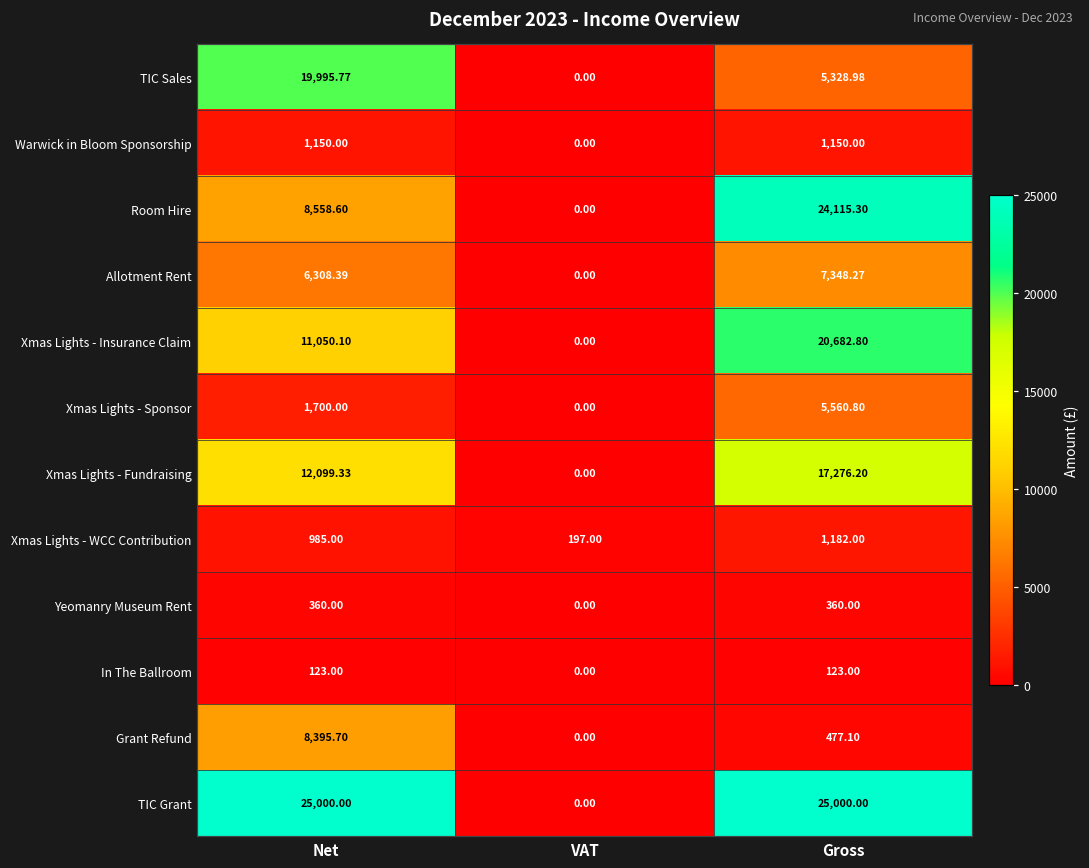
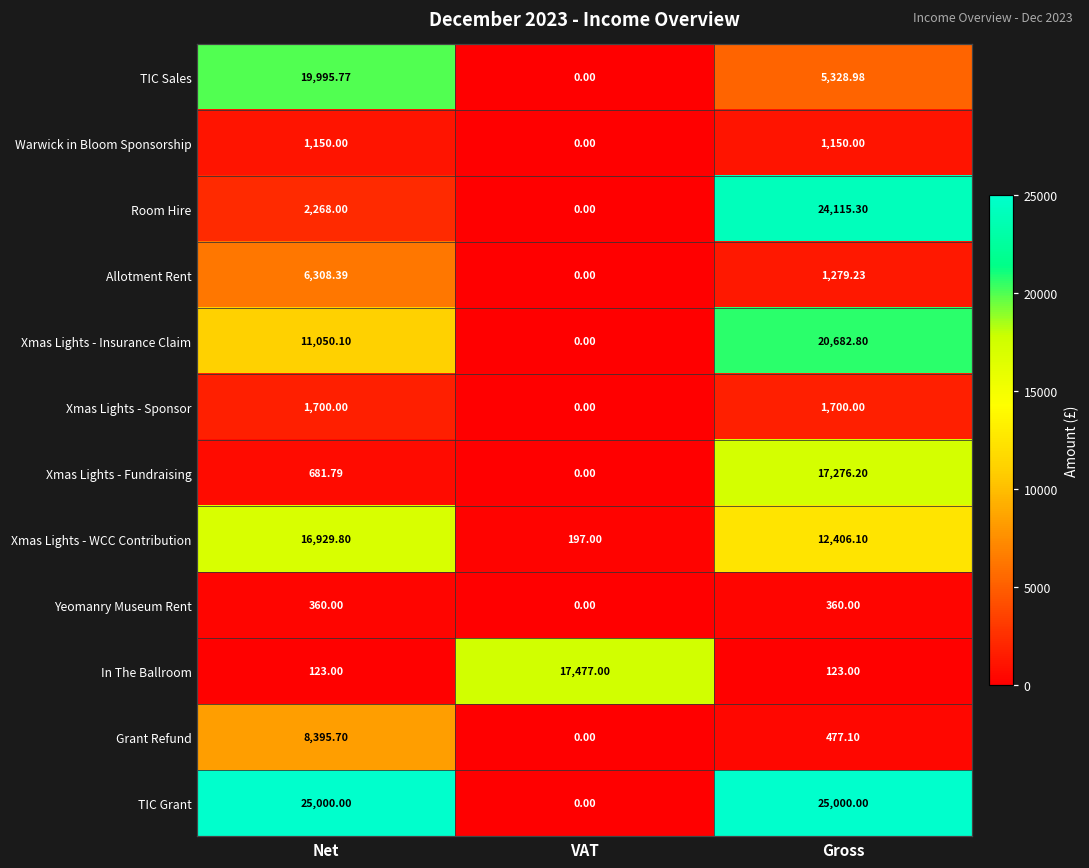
  {
    "TIC Sales": {
      "Net": "19,995.77",
      "VAT": "0.00",
      "Gross": "5,328.98"
    },
    "Warwick in Bloom Sponsorship": {
      "Net": "1,150.00",
      "VAT": "0.00",
      "Gross": "1,150.00"
    },
    "Room Hire": {
-     "Net": "8,558.60",
+     "Net": "2,268.00",
      "VAT": "0.00",
      "Gross": "24,115.30"
    },
    "Allotment Rent": {
      "Net": "6,308.39",
      "VAT": "0.00",
-     "Gross": "7,348.27"
+     "Gross": "1,279.23"
    },
    "Xmas Lights - Insurance Claim": {
      "Net": "11,050.10",
      "VAT": "0.00",
      "Gross": "20,682.80"
    },
    "Xmas Lights - Sponsor": {
      "Net": "1,700.00",
      "VAT": "0.00",
-     "Gross": "5,560.80"
+     "Gross": "1,700.00"
    },
    "Xmas Lights - Fundraising": {
-     "Net": "12,099.33",
+     "Net": "681.79",
      "VAT": "0.00",
      "Gross": "17,276.20"
    },
    "Xmas Lights - WCC Contribution": {
-     "Net": "985.00",
+     "Net": "16,929.80",
      "VAT": "197.00",
-     "Gross": "1,182.00"
+     "Gross": "12,406.10"
    },
    "Yeomanry Museum Rent": {
      "Net": "360.00",
      "VAT": "0.00",
      "Gross": "360.00"
    },
    "In The Ballroom": {
      "Net": "123.00",
-     "VAT": "0.00",
+     "VAT": "17,477.00",
      "Gross": "123.00"
    },
    "Grant Refund": {
      "Net": "8,395.70",
      "VAT": "0.00",
      "Gross": "477.10"
    },
    "TIC Grant": {
      "Net": "25,000.00",
      "VAT": "0.00",
      "Gross": "25,000.00"
    }
  }
